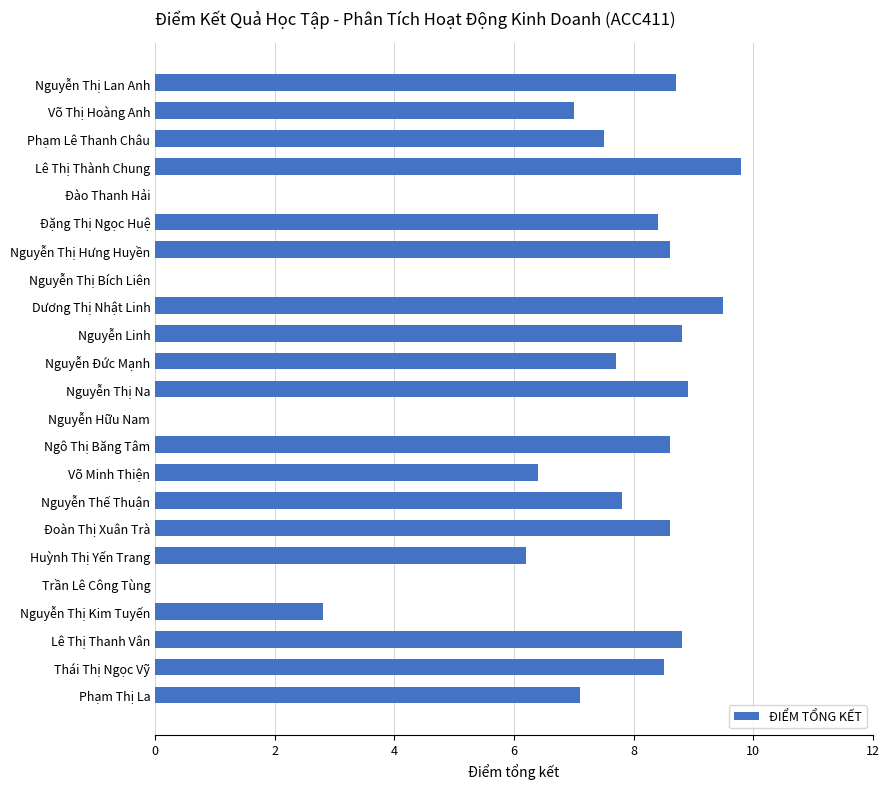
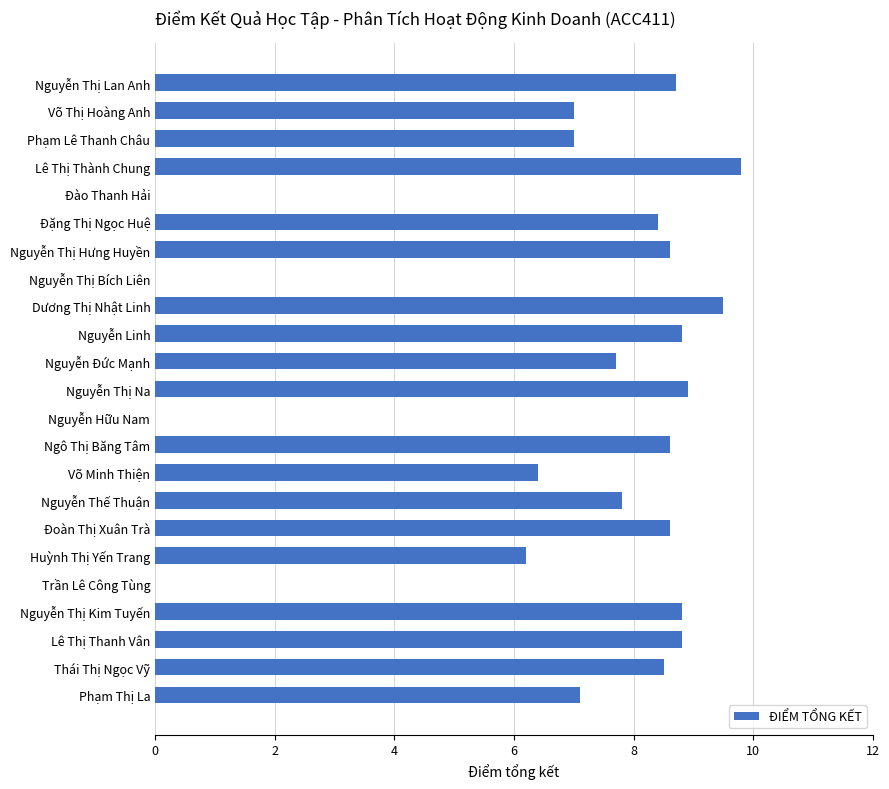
  {
    "Nguyễn Thị Lan Anh": 8.7,
    "Võ Thị Hoàng Anh": 7.0,
-   "Phạm Lê Thanh Châu": 7.5,
+   "Phạm Lê Thanh Châu": 7.0,
    "Lê Thị Thành Chung": 9.8,
    "Đào Thanh Hải": 0.0,
    "Đặng Thị Ngọc Huệ": 8.4,
    "Nguyễn Thị Hưng Huyền": 8.6,
    "Nguyễn Thị Bích Liên": 0.0,
    "Dương Thị Nhật Linh": 9.5,
    "Nguyễn Linh": 8.8,
    "Nguyễn Đức Mạnh": 7.7,
    "Nguyễn Thị Na": 8.9,
    "Nguyễn Hữu Nam": 0.0,
    "Ngô Thị Băng Tâm": 8.6,
    "Võ Minh Thiện": 6.4,
    "Nguyễn Thế Thuận": 7.8,
    "Đoàn Thị Xuân Trà": 8.6,
    "Huỳnh Thị Yến Trang": 6.2,
    "Trần Lê Công Tùng": 0.0,
-   "Nguyễn Thị Kim Tuyến": 2.8,
+   "Nguyễn Thị Kim Tuyến": 8.8,
    "Lê Thị Thanh Vân": 8.8,
    "Thái Thị Ngọc Vỹ": 8.5,
    "Phạm Thị La": 7.1
  }
